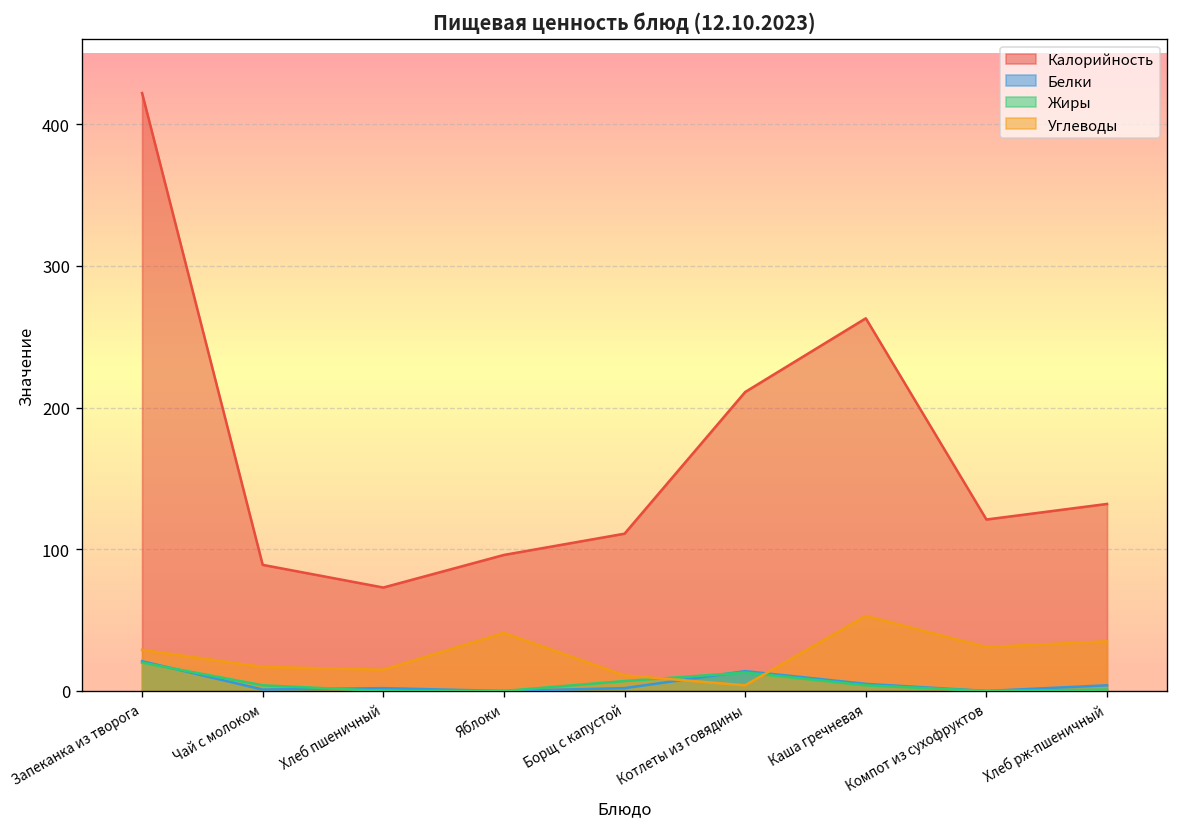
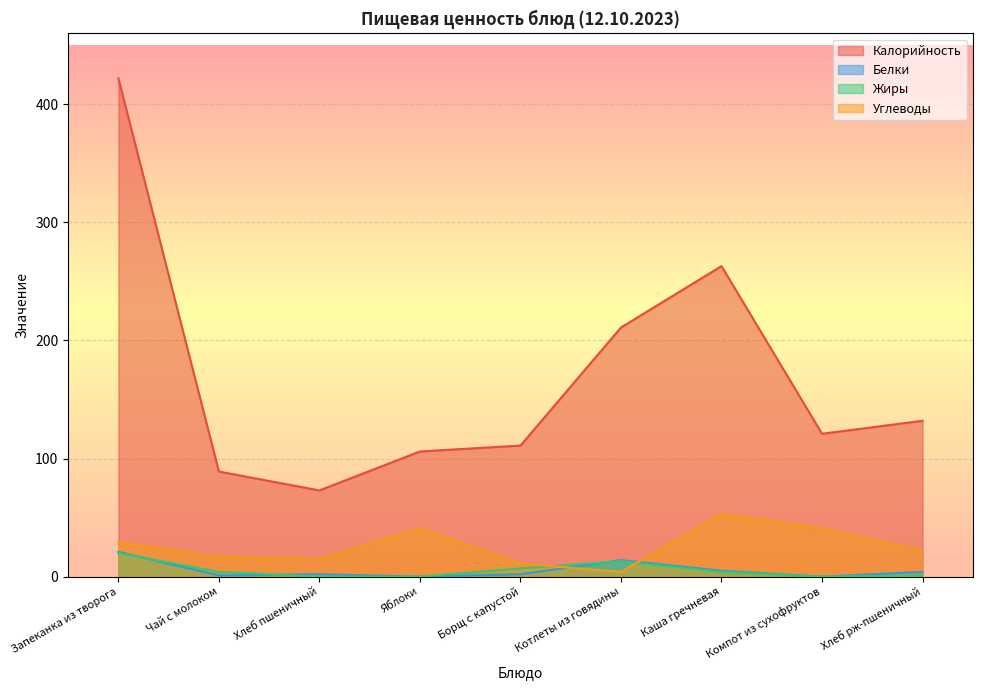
  {
    "Калорийность": {
      "Запеканка из творога": 422,
      "Чай с молоком": 89,
      "Хлеб пшеничный": 73,
-     "Яблоки": 96,
+     "Яблоки": 106,
      "Борщ с капустой": 111,
      "Котлеты из говядины": 211,
      "Каша гречневая": 263,
      "Компот из сухофруктов": 121,
      "Хлеб рж-пшеничный": 132
    },
    "Белки": {
      "Чай с молоком": 1,
      "Борщ с капустой": 2,
      "Хлеб рж-пшеничный": 4
    },
    "Жиры": {
      "Чай с молоком": 4,
      "Борщ с капустой": 7,
      "Хлеб рж-пшеничный": 1
    },
    "Углеводы": {
      "Запеканка из творога": 29,
      "Чай с молоком": 17,
      "Хлеб пшеничный": 15,
      "Яблоки": 41,
      "Борщ с капустой": 11,
      "Котлеты из говядины": 4,
      "Каша гречневая": 53,
-     "Компот из сухофруктов": 31,
-     "Хлеб рж-пшеничный": 35
+     "Компот из сухофруктов": 41,
+     "Хлеб рж-пшеничный": 22
    }
  }
